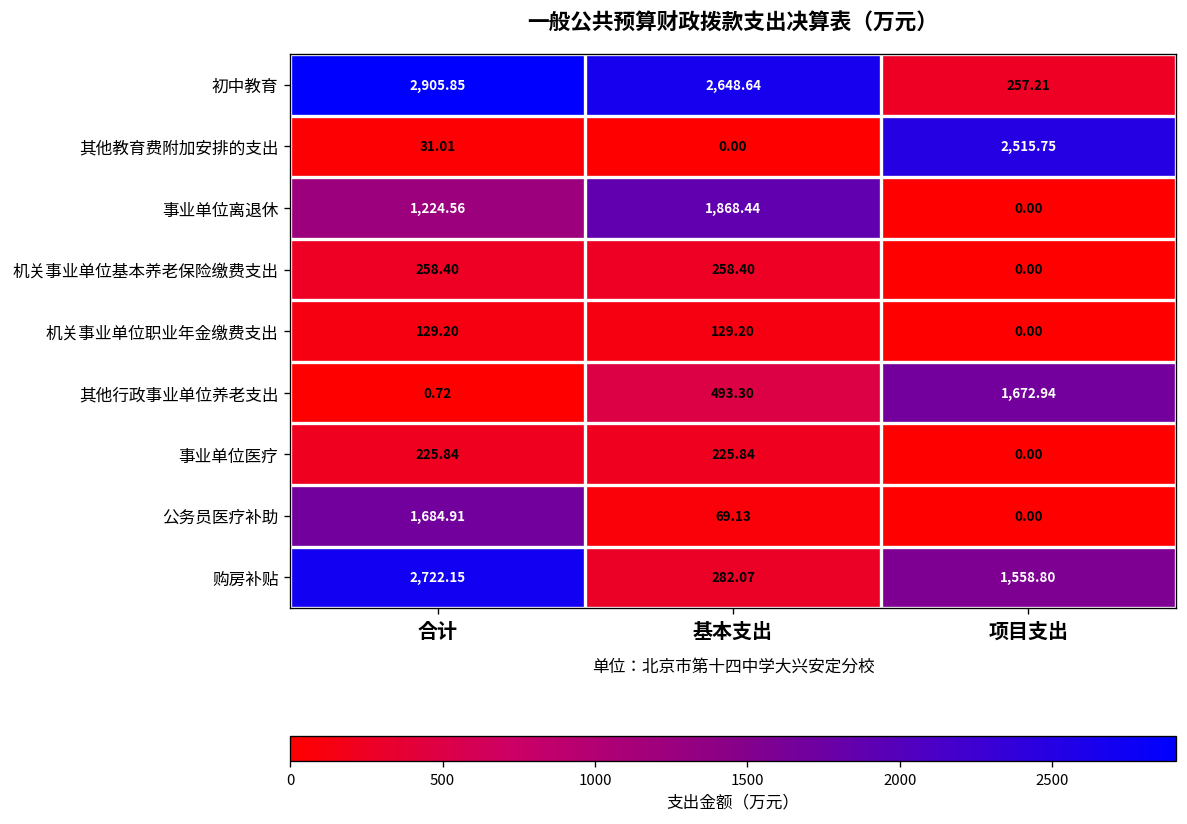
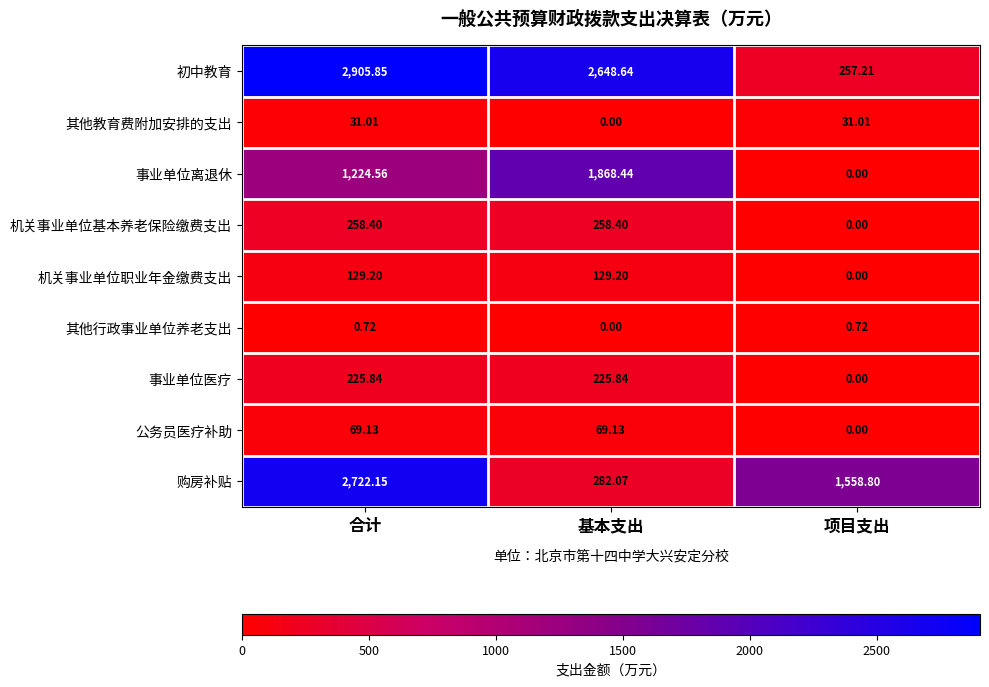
  {
    "初中教育": {
      "合计": "2,905.85",
      "基本支出": "2,648.64",
      "项目支出": "257.21"
    },
    "其他教育费附加安排的支出": {
      "合计": "31.01",
      "基本支出": "0.00",
-     "项目支出": "2,515.75"
+     "项目支出": "31.01"
    },
    "事业单位离退休": {
      "合计": "1,224.56",
      "基本支出": "1,868.44",
      "项目支出": "0.00"
    },
    "机关事业单位基本养老保险缴费支出": {
      "合计": "258.40",
      "基本支出": "258.40",
      "项目支出": "0.00"
    },
    "机关事业单位职业年金缴费支出": {
      "合计": "129.20",
      "基本支出": "129.20",
      "项目支出": "0.00"
    },
    "其他行政事业单位养老支出": {
      "合计": "0.72",
-     "基本支出": "493.30",
-     "项目支出": "1,672.94"
+     "基本支出": "0.00",
+     "项目支出": "0.72"
    },
    "事业单位医疗": {
      "合计": "225.84",
      "基本支出": "225.84",
      "项目支出": "0.00"
    },
    "公务员医疗补助": {
-     "合计": "1,684.91",
+     "合计": "69.13",
      "基本支出": "69.13",
      "项目支出": "0.00"
    },
    "购房补贴": {
      "合计": "2,722.15",
      "基本支出": "282.07",
      "项目支出": "1,558.80"
    }
  }
